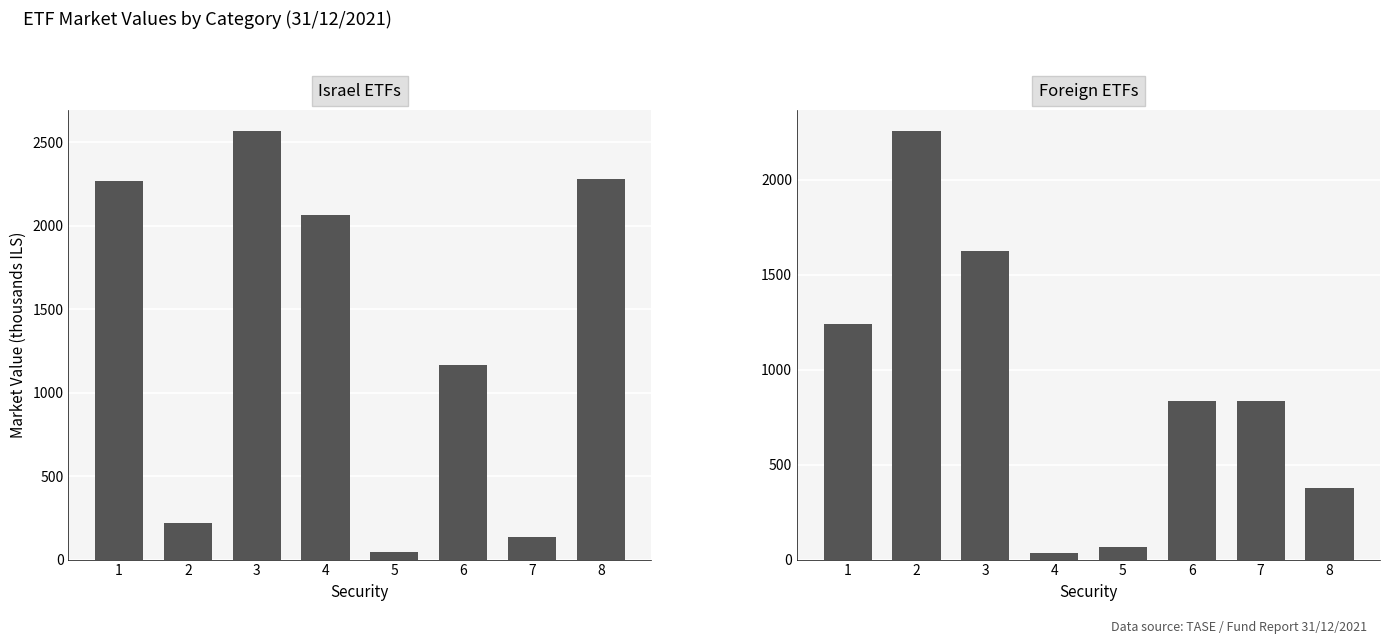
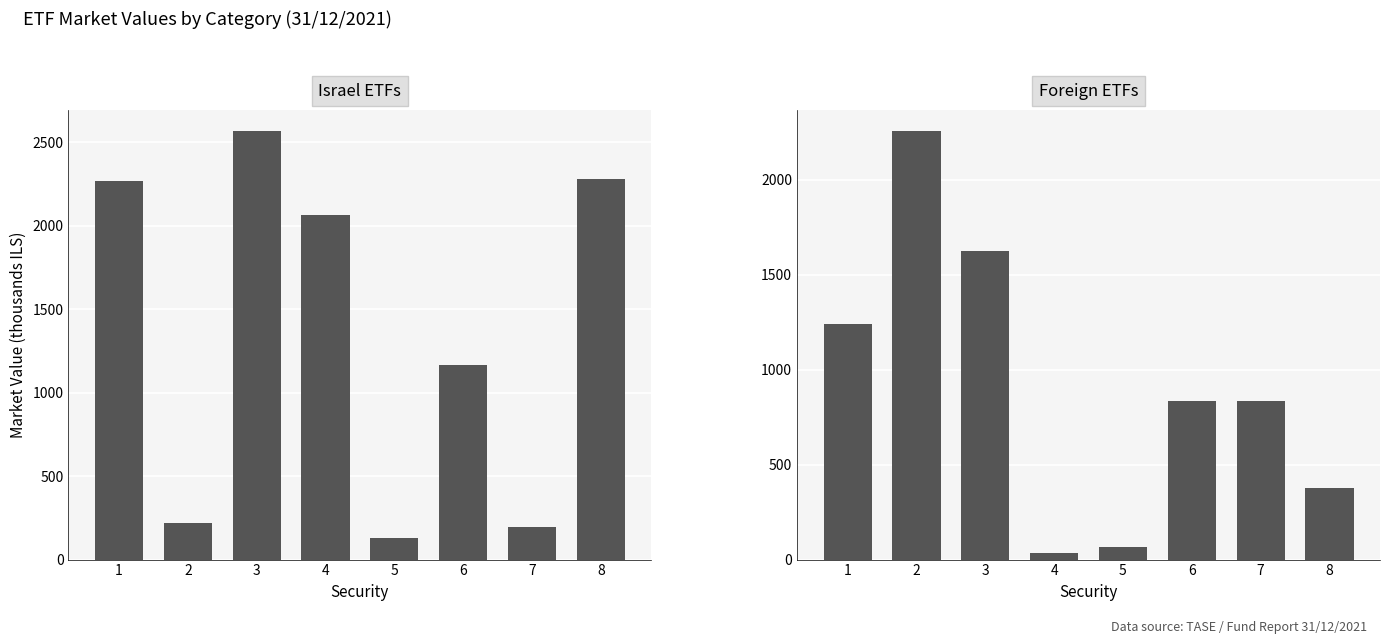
  {
    "Israel ETFs": {
      "1": 2270,
      "2": 220,
      "3": 2570,
      "4": 2070,
-     "5": 50,
+     "5": 130,
      "6": 1170,
-     "7": 130,
+     "7": 200,
      "8": 2280
    },
    "Foreign ETFs": {
      "1": 1240,
      "2": 2260,
      "3": 1630,
      "4": 30,
      "5": 60,
      "6": 830,
      "7": 840,
      "8": 380
    }
  }
